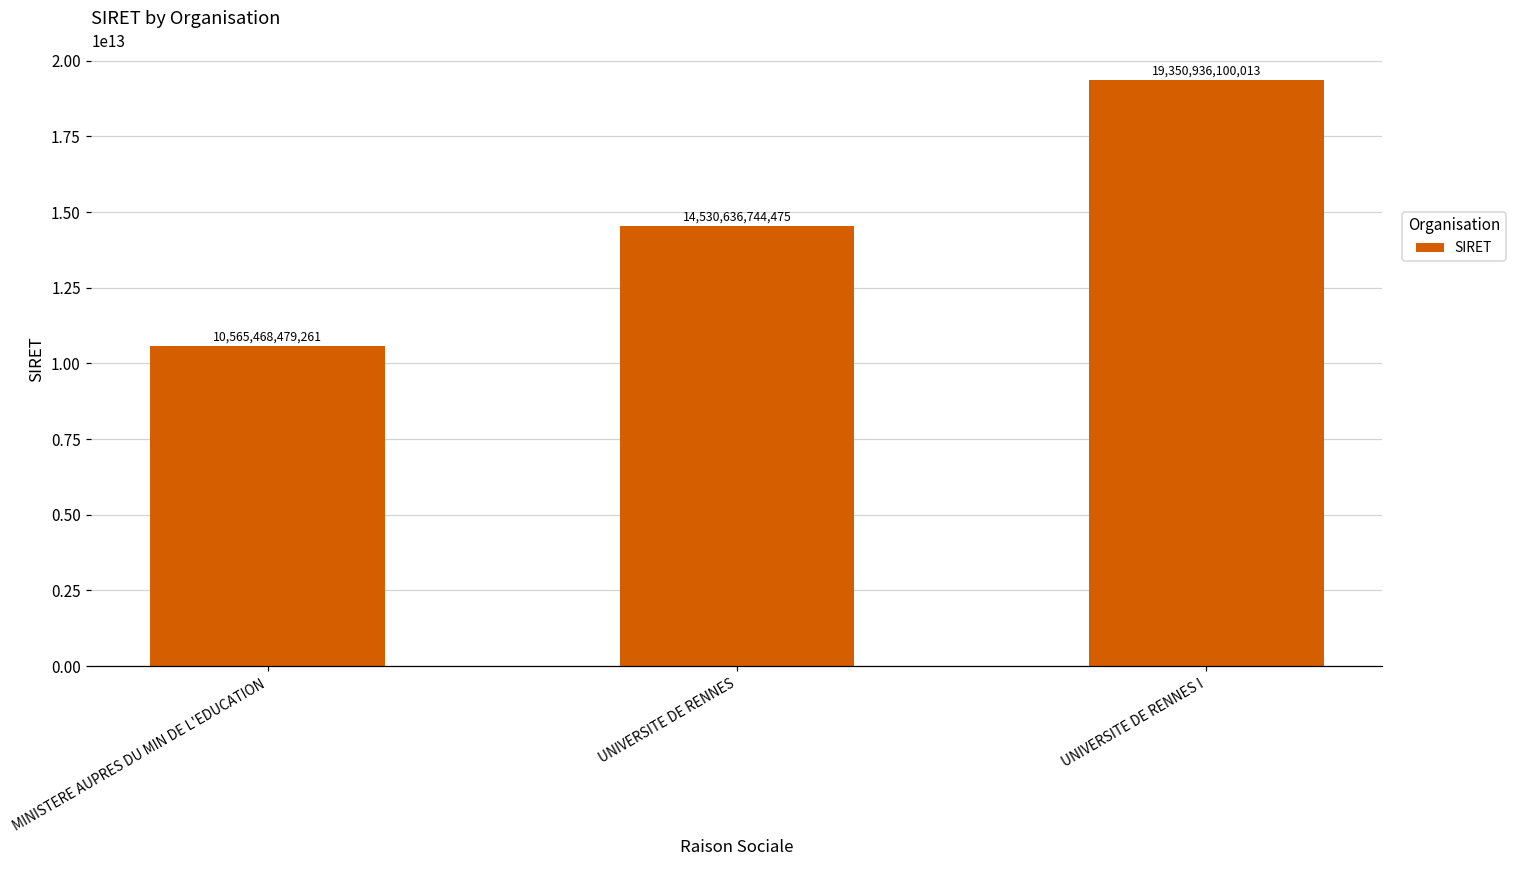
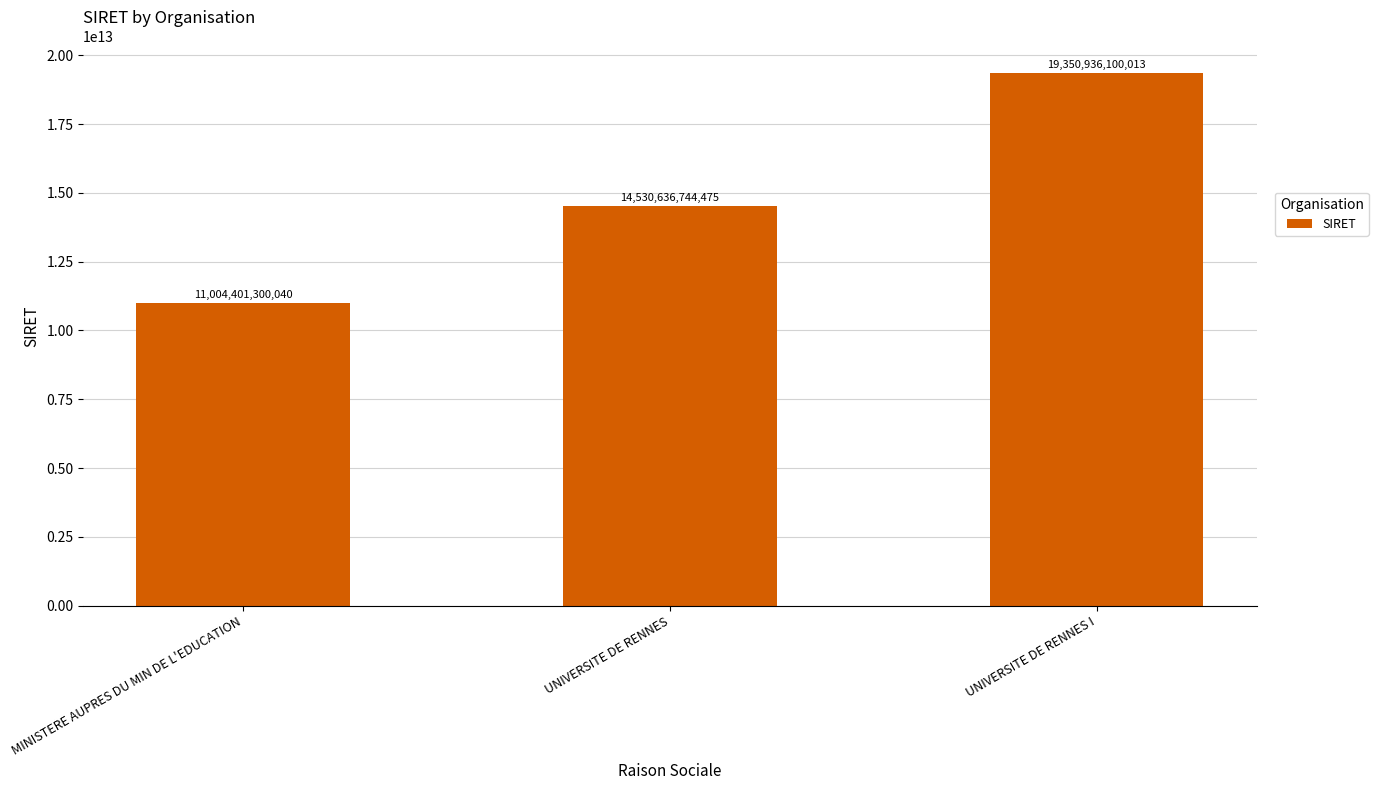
  {
-   "MINISTERE AUPRES DU MIN DE L'EDUCATION": "10,565,468,479,261",
+   "MINISTERE AUPRES DU MIN DE L'EDUCATION": "11,004,401,300,040",
    "UNIVERSITE DE RENNES": "14,530,636,744,475",
    "UNIVERSITE DE RENNES I": "19,350,936,100,013"
  }
